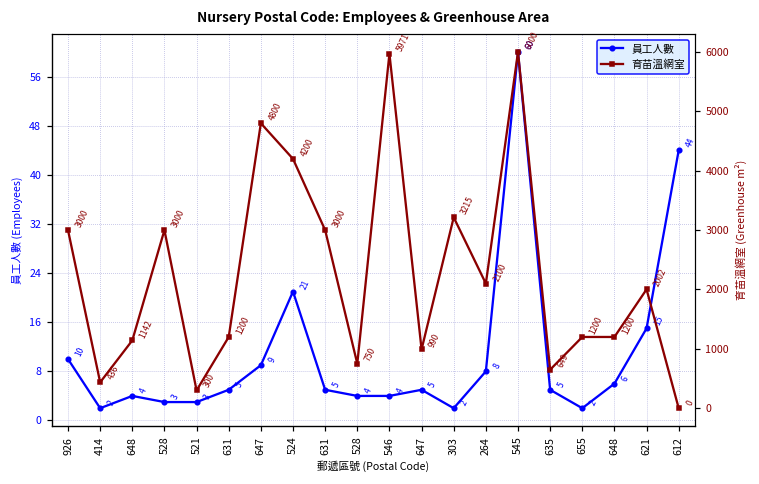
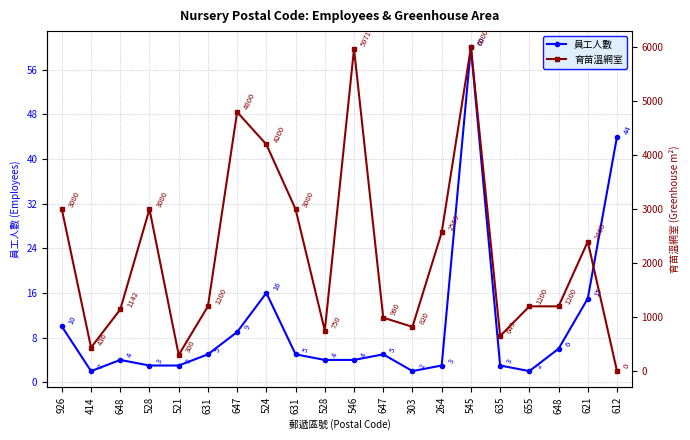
  {
    "員工人數": {
      "926": 10,
      "414": 2,
      "521": 3,
-     "524": 21,
+     "524": 16,
      "546": 4,
      "303": 2,
-     "264": 8,
-     "635": 5,
+     "264": 3,
+     "635": 3,
      "655": 2,
      "621": 15,
      "612": 44
    },
    "育苗溫網室": {
      "926": 3000,
      "414": 436,
      "521": 300,
      "524": 4200,
      "546": 5971,
-     "303": 3215,
-     "264": 2100,
+     "303": 820,
+     "264": 2569,
      "635": 649,
      "655": 1200,
-     "621": 2002,
+     "621": 2400,
      "612": 0
    }
  }
